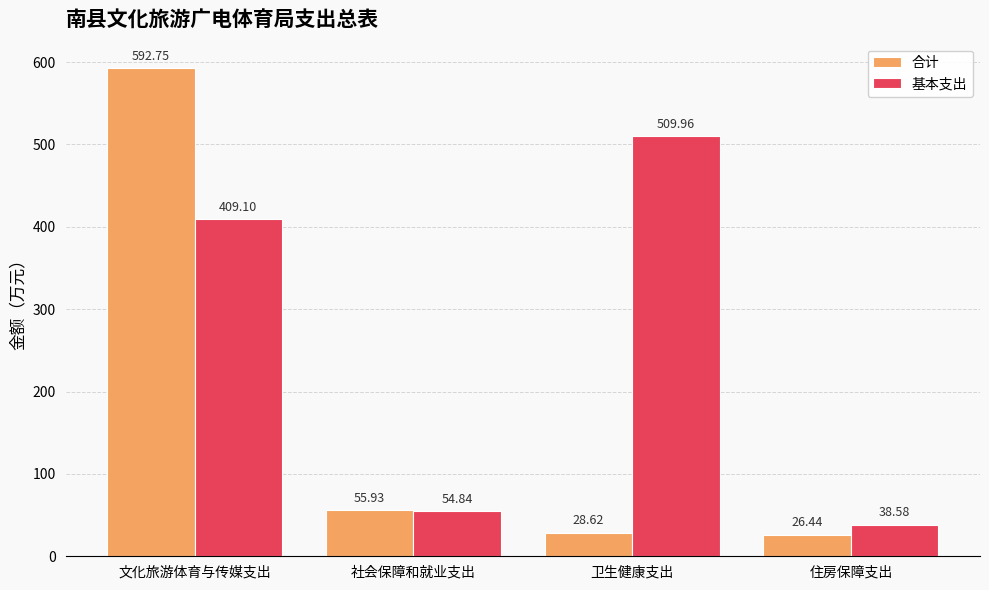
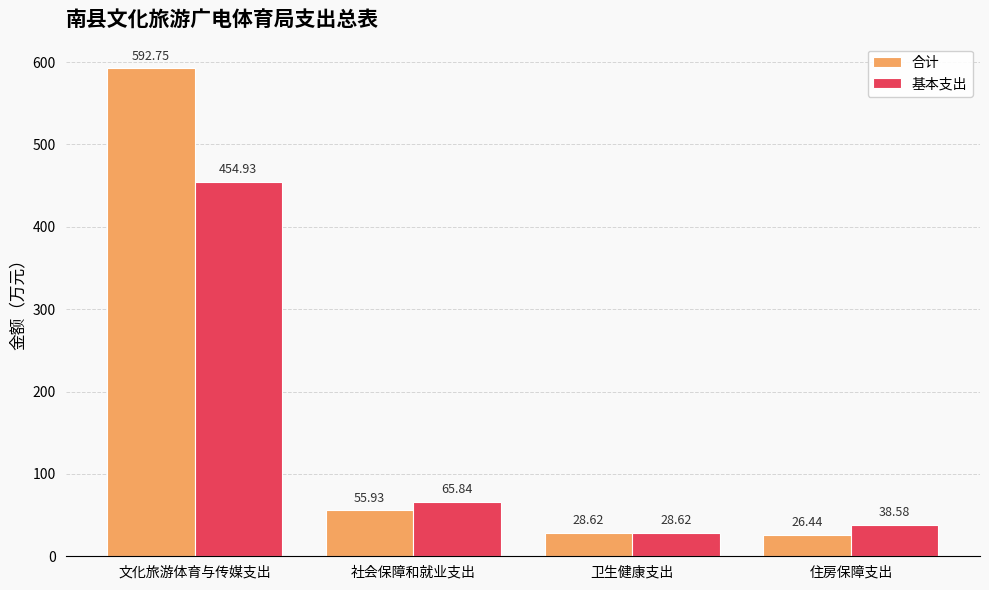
  {
    "合计": {
      "文化旅游体育与传媒支出": 592.75,
      "社会保障和就业支出": 55.93,
      "卫生健康支出": 28.62,
      "住房保障支出": 26.44
    },
    "基本支出": {
-     "文化旅游体育与传媒支出": 409.10,
-     "社会保障和就业支出": 54.84,
-     "卫生健康支出": 509.96,
+     "文化旅游体育与传媒支出": 454.93,
+     "社会保障和就业支出": 65.84,
+     "卫生健康支出": 28.62,
      "住房保障支出": 38.58
    }
  }
